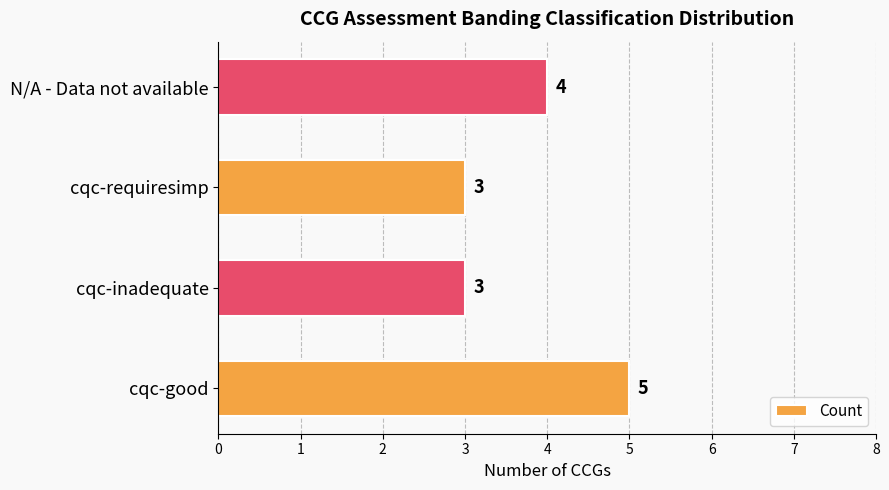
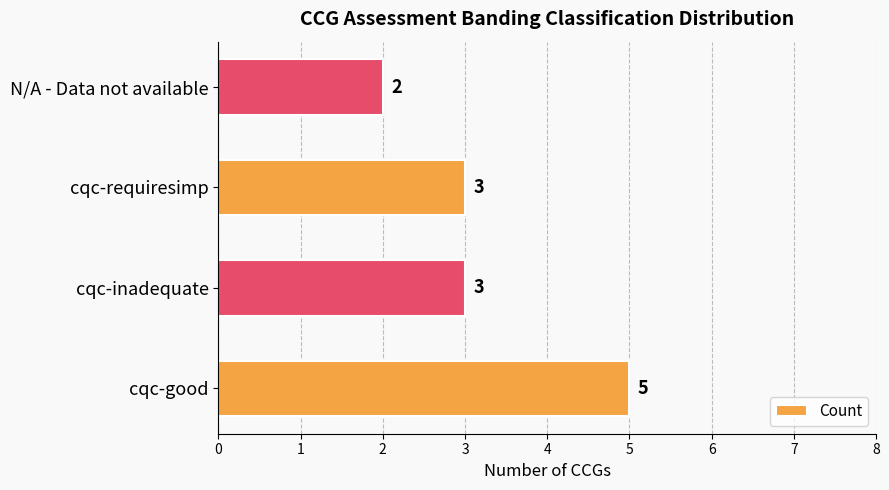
  {
-   "N/A - Data not available": 4,
+   "N/A - Data not available": 2,
    "cqc-requiresimp": 3,
    "cqc-inadequate": 3,
    "cqc-good": 5
  }
